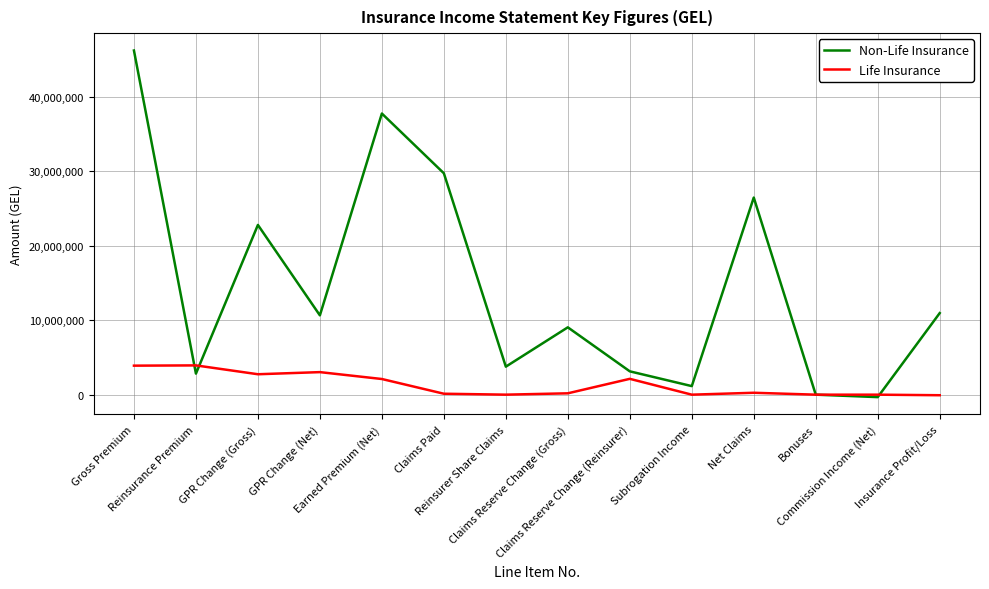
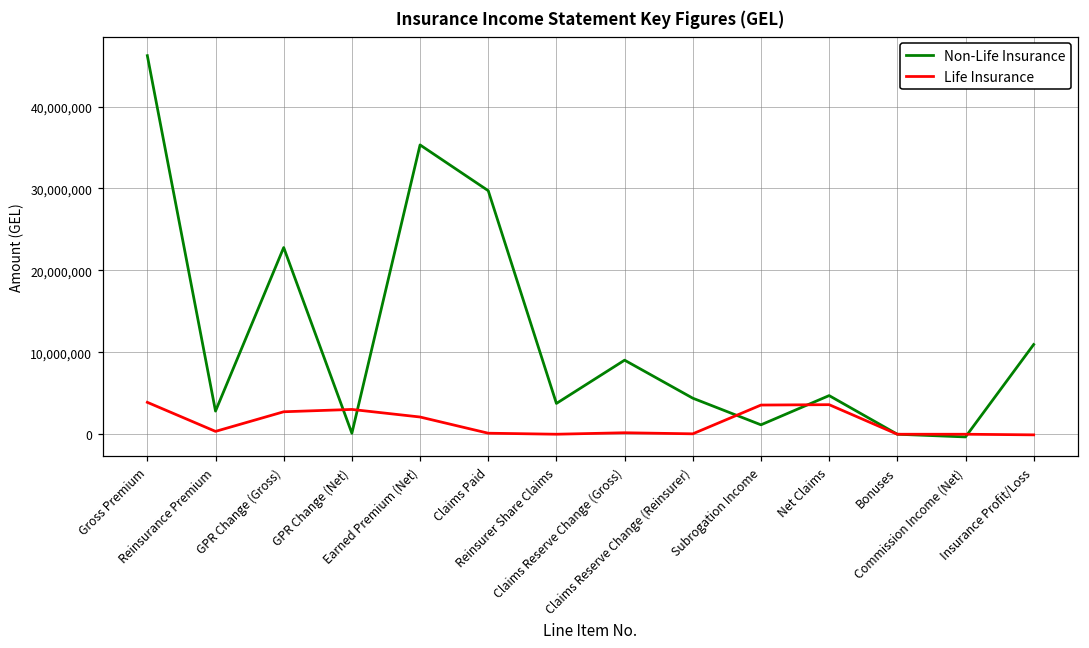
  {
    "Non-Life Insurance": {
      "Gross Premium": "46,000,000",
      "Reinsurance Premium": "3,000,000",
      "GPR Change (Gross)": "23,000,000",
-     "GPR Change (Net)": "11,000,000",
-     "Earned Premium (Net)": "38,000,000",
+     "GPR Change (Net)": "0",
+     "Earned Premium (Net)": "35,000,000",
      "Claims Paid": "30,000,000",
      "Reinsurer Share Claims": "4,000,000",
      "Claims Reserve Change (Gross)": "9,000,000",
-     "Claims Reserve Change (Reinsurer)": "3,000,000",
+     "Claims Reserve Change (Reinsurer)": "4,000,000",
      "Subrogation Income": "1,000,000",
-     "Net Claims": "26,000,000",
+     "Net Claims": "5,000,000",
      "Insurance Profit/Loss": "11,000,000"
    },
    "Life Insurance": {
      "Gross Premium": "4,000,000",
-     "Reinsurance Premium": "4,000,000",
+     "Reinsurance Premium": "0",
      "GPR Change (Gross)": "3,000,000",
      "GPR Change (Net)": "3,000,000",
      "Earned Premium (Net)": "2,000,000",
      "Claims Paid": "0",
      "Reinsurer Share Claims": "0",
      "Claims Reserve Change (Gross)": "0",
-     "Claims Reserve Change (Reinsurer)": "2,000,000",
-     "Subrogation Income": "0",
-     "Net Claims": "0",
+     "Claims Reserve Change (Reinsurer)": "0",
+     "Subrogation Income": "4,000,000",
+     "Net Claims": "4,000,000",
      "Insurance Profit/Loss": "0"
    }
  }
